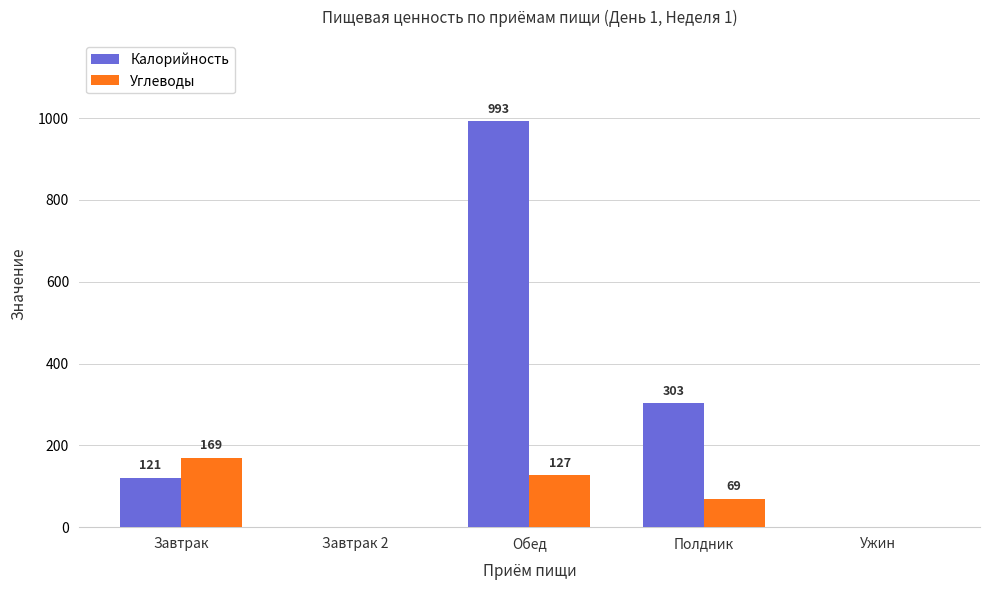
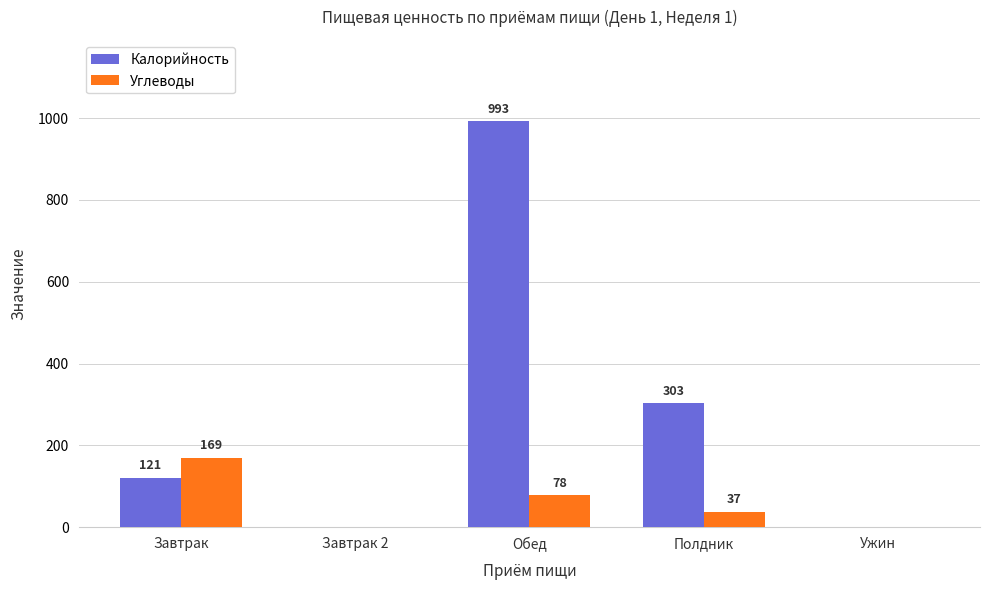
  {
    "Калорийность": {
      "Завтрак": 121,
      "Обед": 993,
      "Полдник": 303
    },
    "Углеводы": {
      "Завтрак": 169,
-     "Обед": 127,
-     "Полдник": 69
+     "Обед": 78,
+     "Полдник": 37
    }
  }
